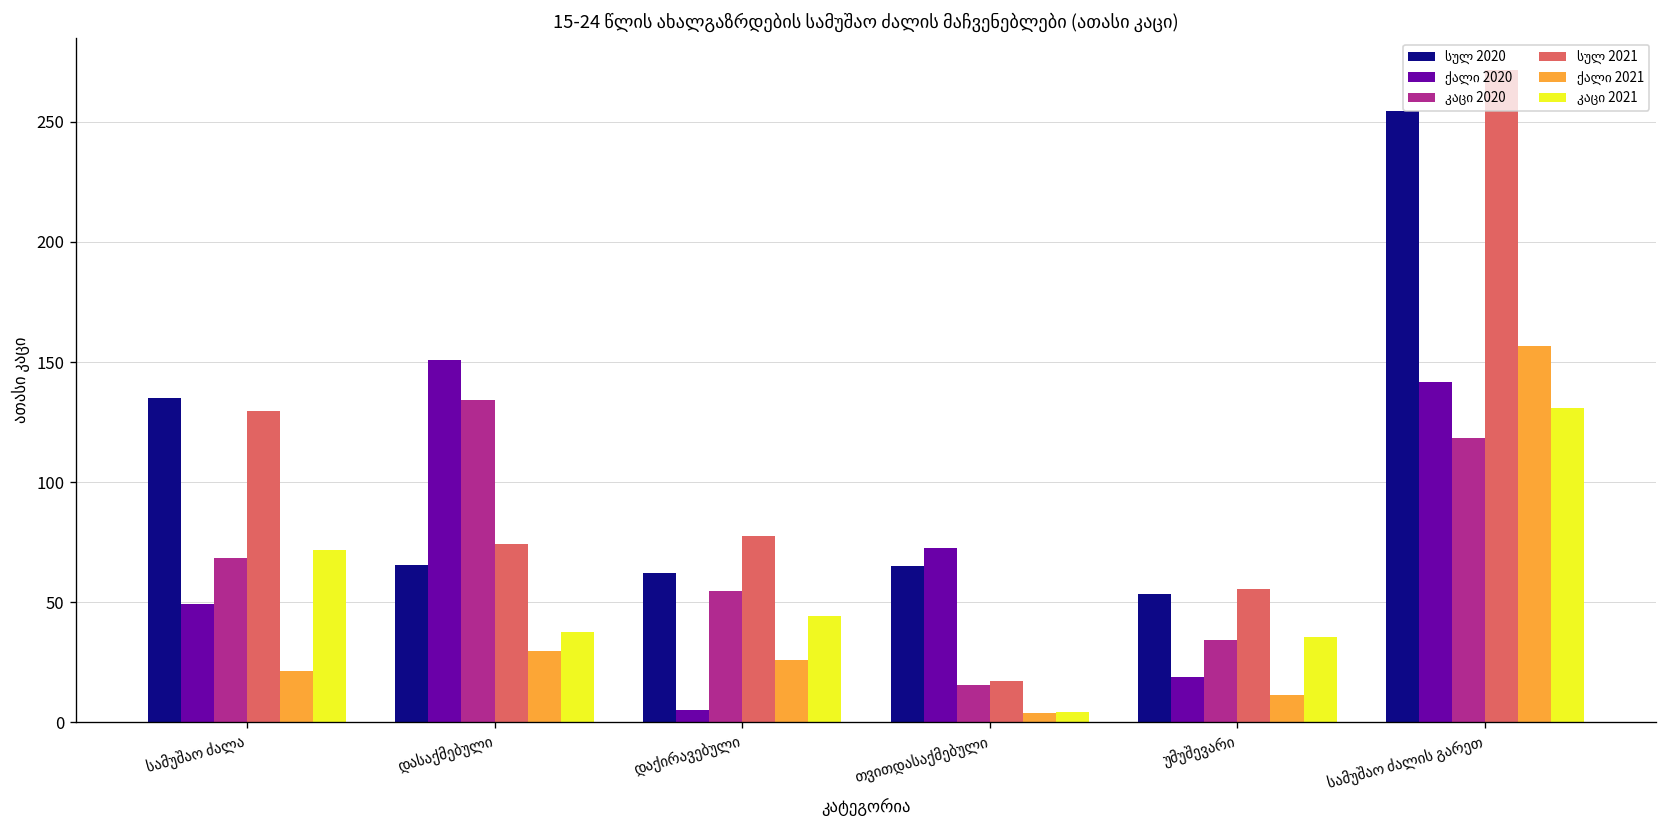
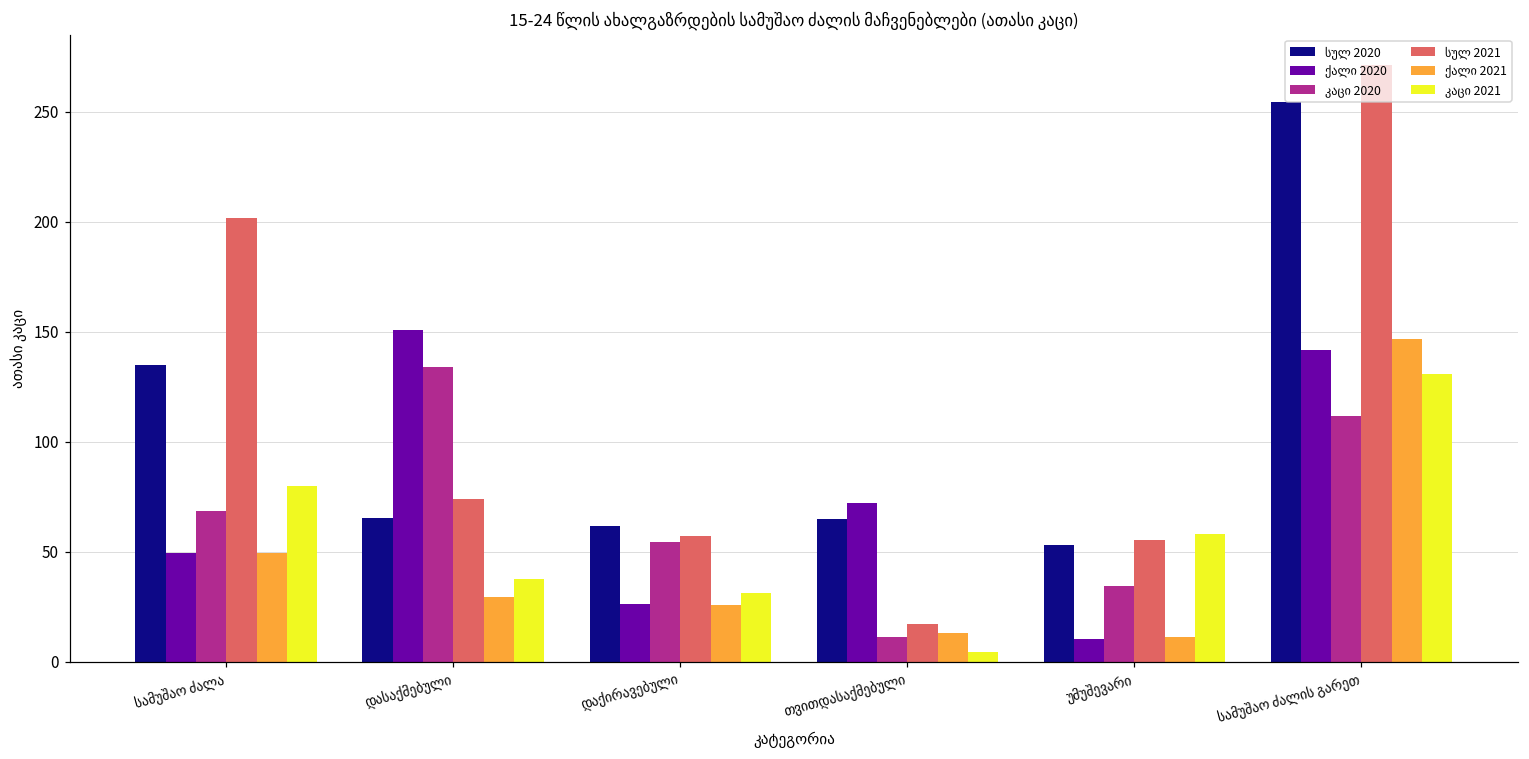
  {
    "სულ 2020": {
      "სამუშაო ძალა": 135,
      "დასაქმებული": 65,
      "დაქირავებული": 62,
      "თვითდასაქმებული": 65,
      "უმუშევარი": 53,
      "სამუშაო ძალის გარეთ": 254
    },
    "ქალი 2020": {
      "სამუშაო ძალა": 49,
      "დასაქმებული": 151,
-     "დაქირავებული": 5,
+     "დაქირავებული": 26,
      "თვითდასაქმებული": 72,
-     "უმუშევარი": 19,
+     "უმუშევარი": 10,
      "სამუშაო ძალის გარეთ": 142
    },
    "კაცი 2020": {
      "სამუშაო ძალა": 68,
      "დასაქმებული": 134,
      "დაქირავებული": 55,
-     "თვითდასაქმებული": 16,
+     "თვითდასაქმებული": 11,
      "უმუშევარი": 34,
-     "სამუშაო ძალის გარეთ": 118
+     "სამუშაო ძალის გარეთ": 112
    },
    "სულ 2021": {
-     "სამუშაო ძალა": 130,
+     "სამუშაო ძალა": 202,
      "დასაქმებული": 74,
-     "დაქირავებული": 77,
+     "დაქირავებული": 57,
      "თვითდასაქმებული": 17,
      "უმუშევარი": 56
    },
    "ქალი 2021": {
-     "სამუშაო ძალა": 21,
+     "სამუშაო ძალა": 50,
      "დასაქმებული": 30,
      "დაქირავებული": 26,
-     "თვითდასაქმებული": 4,
+     "თვითდასაქმებული": 13,
      "უმუშევარი": 11,
-     "სამუშაო ძალის გარეთ": 157
+     "სამუშაო ძალის გარეთ": 147
    },
    "კაცი 2021": {
-     "სამუშაო ძალა": 72,
+     "სამუშაო ძალა": 80,
      "დასაქმებული": 38,
-     "დაქირავებული": 44,
+     "დაქირავებული": 31,
      "თვითდასაქმებული": 4,
-     "უმუშევარი": 36,
+     "უმუშევარი": 58,
      "სამუშაო ძალის გარეთ": 131
    }
  }
